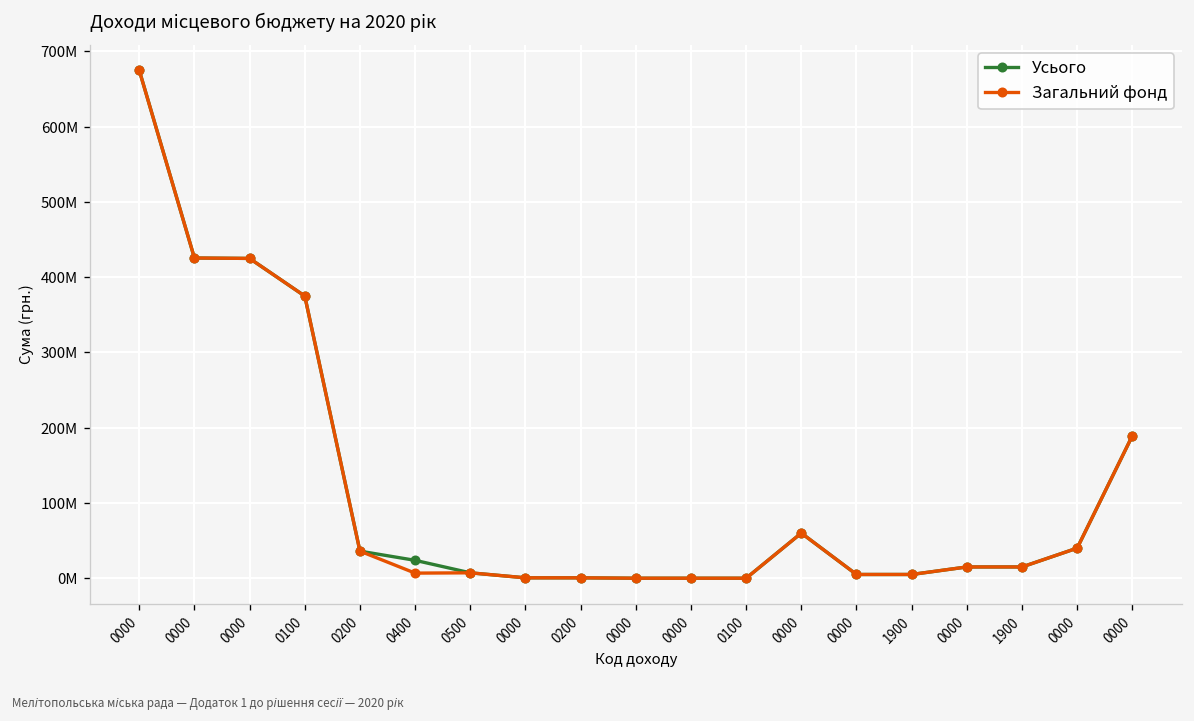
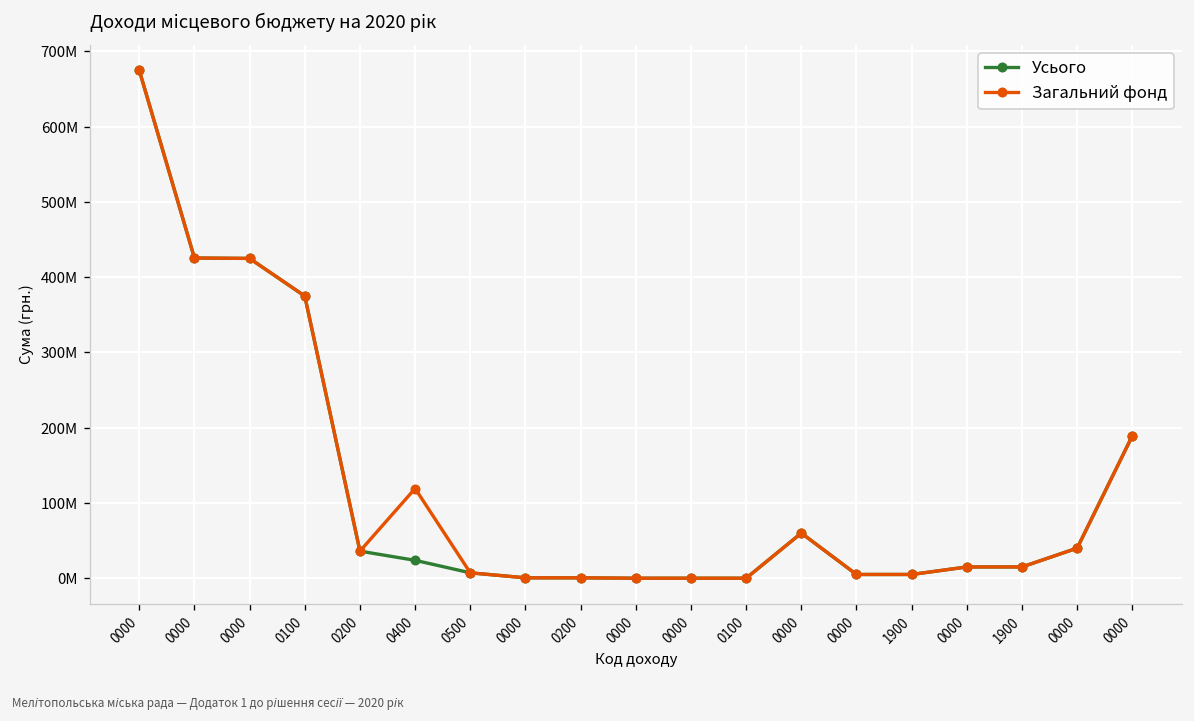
  {
    "Усього": {
      "0400": 20000000
    },
    "Загальний фонд": {
-     "0400": 10000000
+     "0400": 120000000
    }
  }
